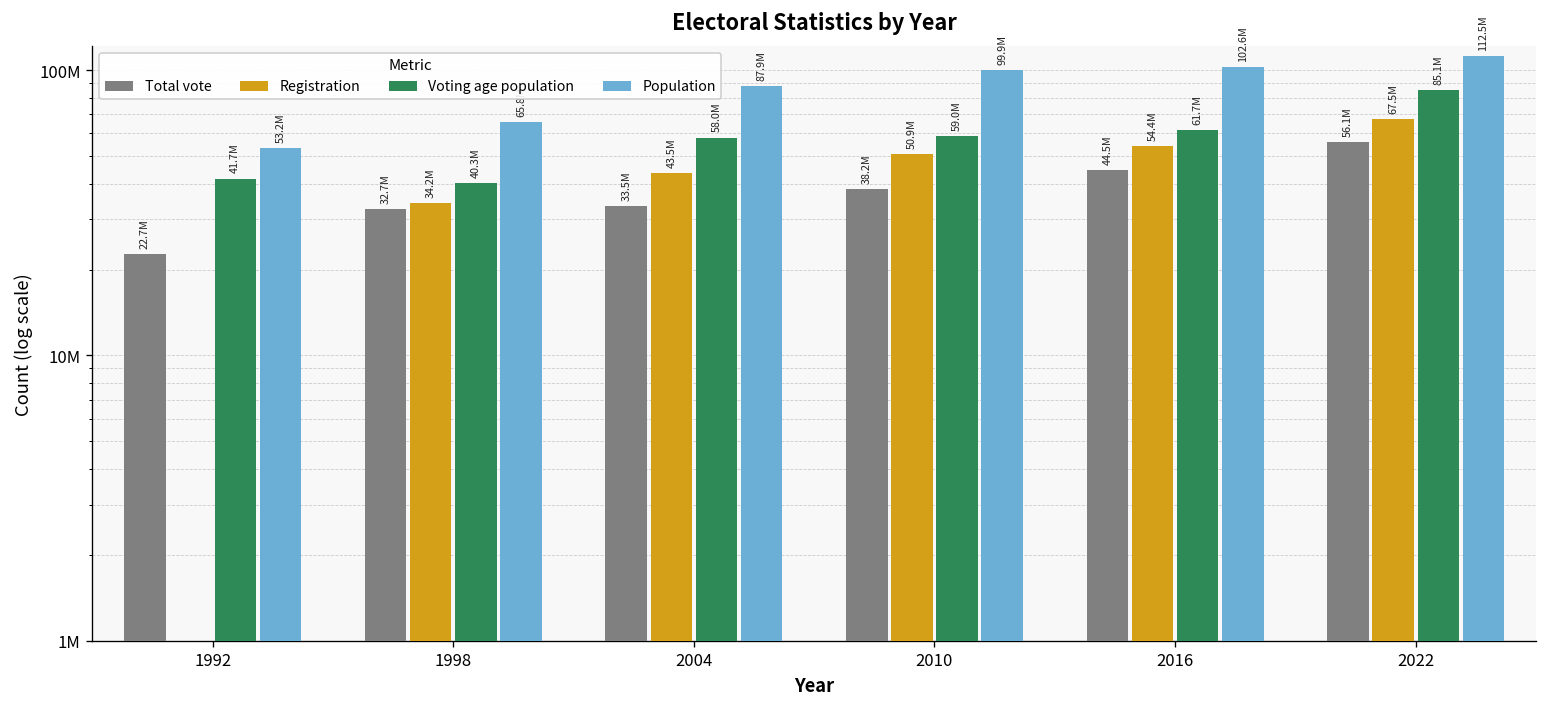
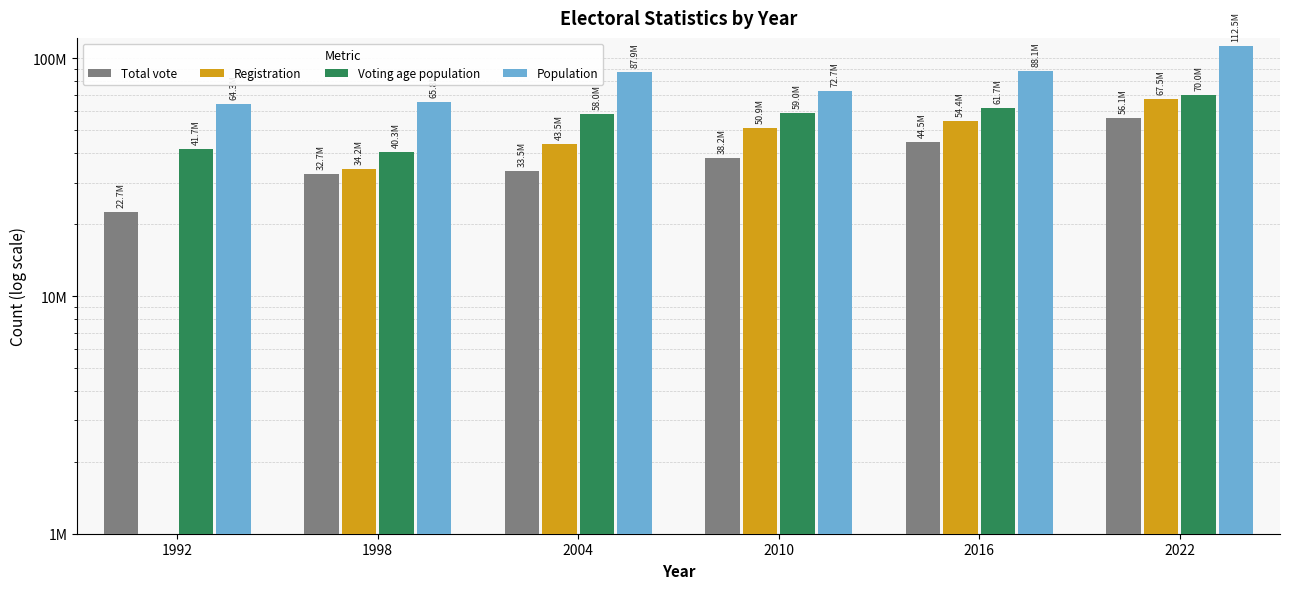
  {
    "Total vote": {
      "1992": "22.7M",
      "1998": "32.7M",
      "2004": "33.5M",
      "2010": "38.2M",
      "2016": "44.5M",
      "2022": "56.1M"
    },
    "Registration": {
      "1998": "34.2M",
      "2004": "43.5M",
      "2010": "50.9M",
      "2016": "54.4M",
      "2022": "67.5M"
    },
    "Voting age population": {
      "1992": "41.7M",
      "1998": "40.3M",
      "2010": "59.0M",
      "2016": "61.7M",
-     "2022": "85.1M"
+     "2022": "70.0M"
    },
    "Population": {
-     "1992": "53000000",
+     "1992": "64000000",
      "2004": "87.9M",
-     "2010": "99.9M",
-     "2016": "102.6M",
+     "2010": "72.7M",
+     "2016": "88.1M",
      "2022": "112.5M"
    }
  }
